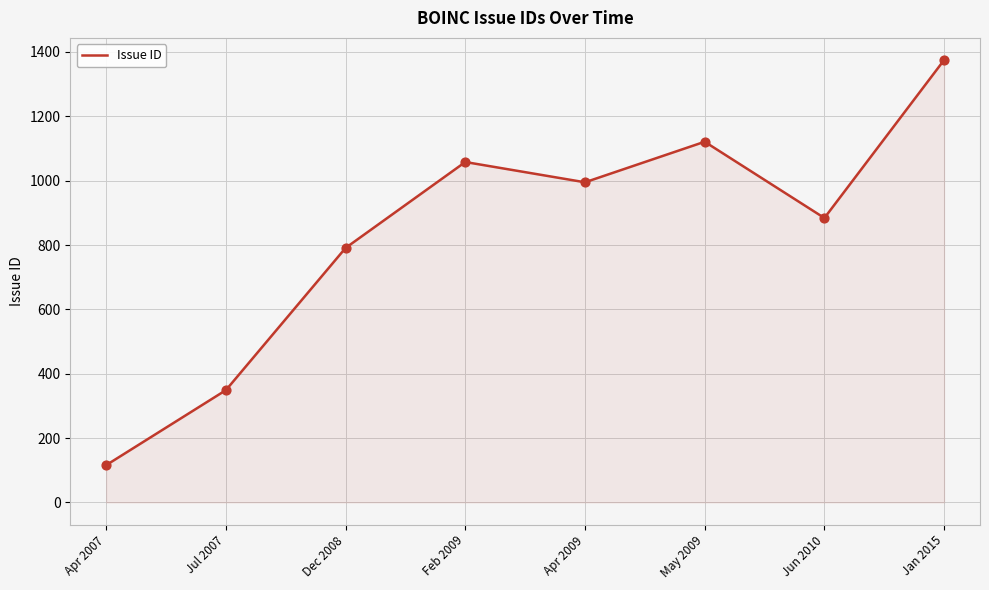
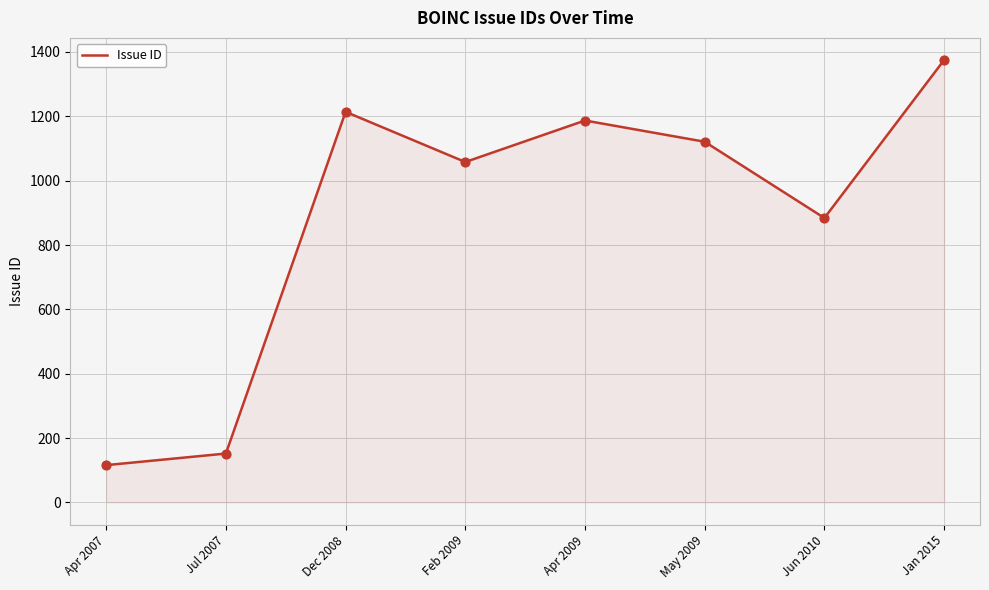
  {
    "Apr 2007": 120,
-   "Jul 2007": 350,
-   "Dec 2008": 790,
+   "Jul 2007": 150,
+   "Dec 2008": 1210,
    "Feb 2009": 1060,
-   "Apr 2009": 1000,
+   "Apr 2009": 1190,
    "May 2009": 1120,
    "Jun 2010": 880,
    "Jan 2015": 1380
  }
